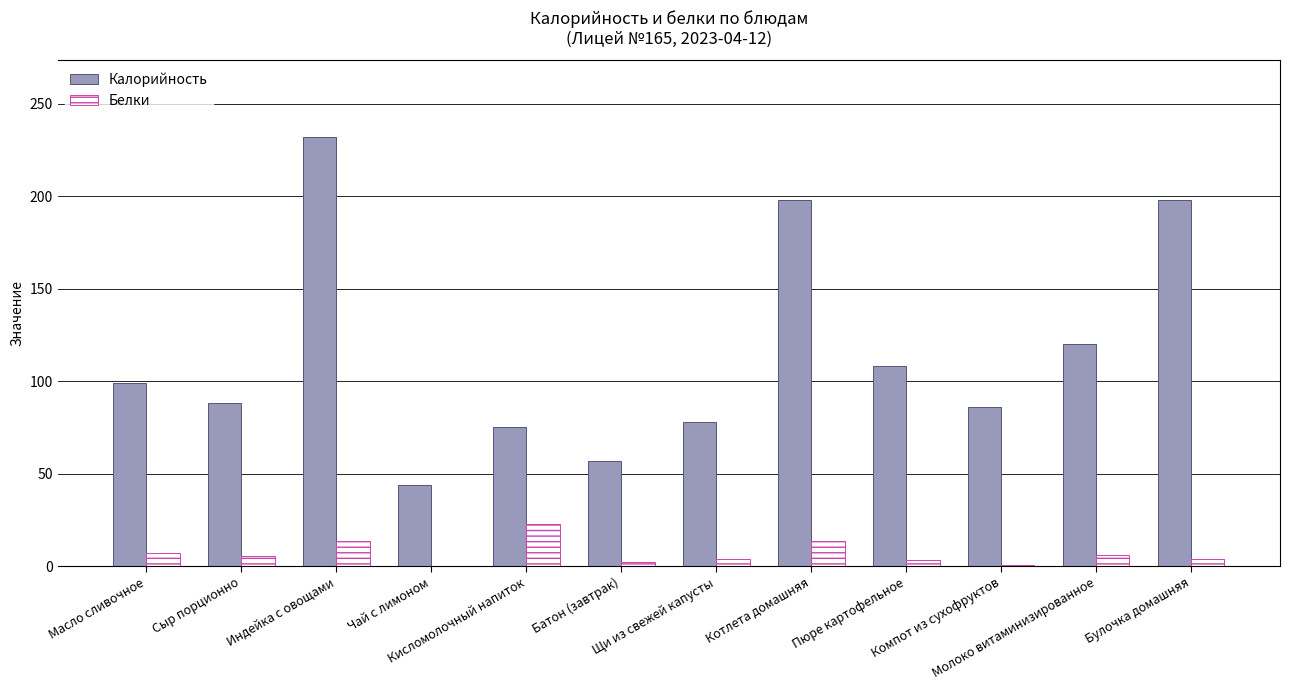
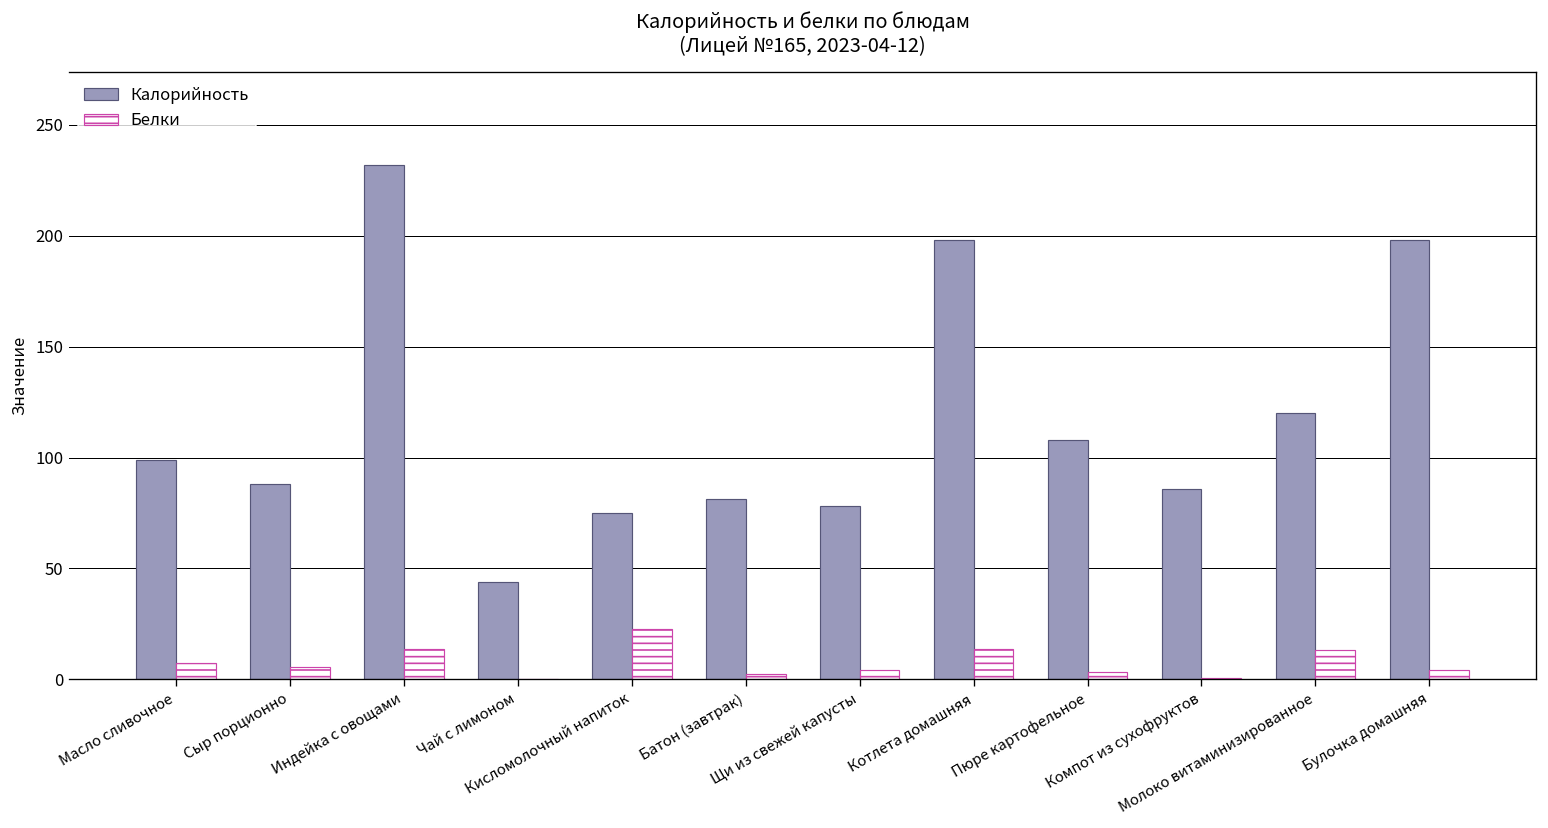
  {
    "Калорийность": {
      "Масло сливочное": 99,
      "Сыр порционно": 88,
      "Индейка с овощами": 232,
      "Чай с лимоном": 44,
      "Кисломолочный напиток": 75,
-     "Батон (завтрак)": 57,
+     "Батон (завтрак)": 81,
      "Щи из свежей капусты": 78,
      "Котлета домашняя": 198,
      "Пюре картофельное": 108,
      "Компот из сухофруктов": 86,
      "Молоко витаминизированное": 120,
      "Булочка домашняя": 198
    },
    "Белки": {
      "Масло сливочное": 7,
      "Сыр порционно": 6,
      "Индейка с овощами": 14,
      "Кисломолочный напиток": 23,
      "Батон (завтрак)": 2,
      "Щи из свежей капусты": 4,
      "Котлета домашняя": 14,
      "Пюре картофельное": 3,
-     "Молоко витаминизированное": 6,
+     "Молоко витаминизированное": 13,
      "Булочка домашняя": 4
    }
  }
